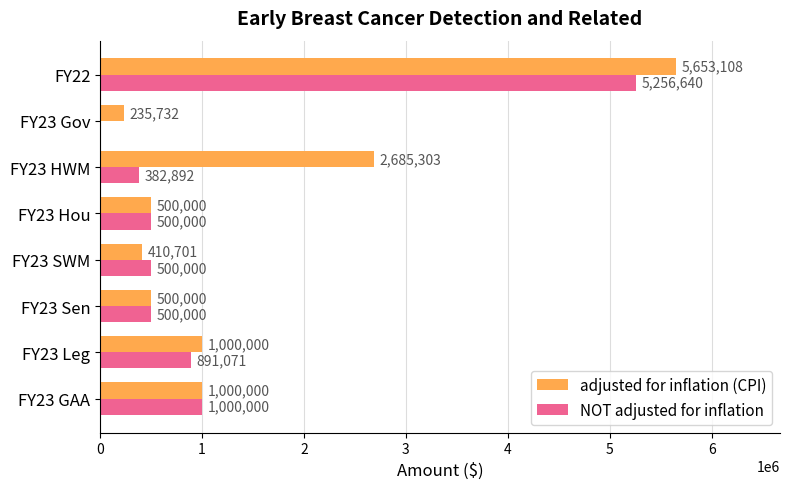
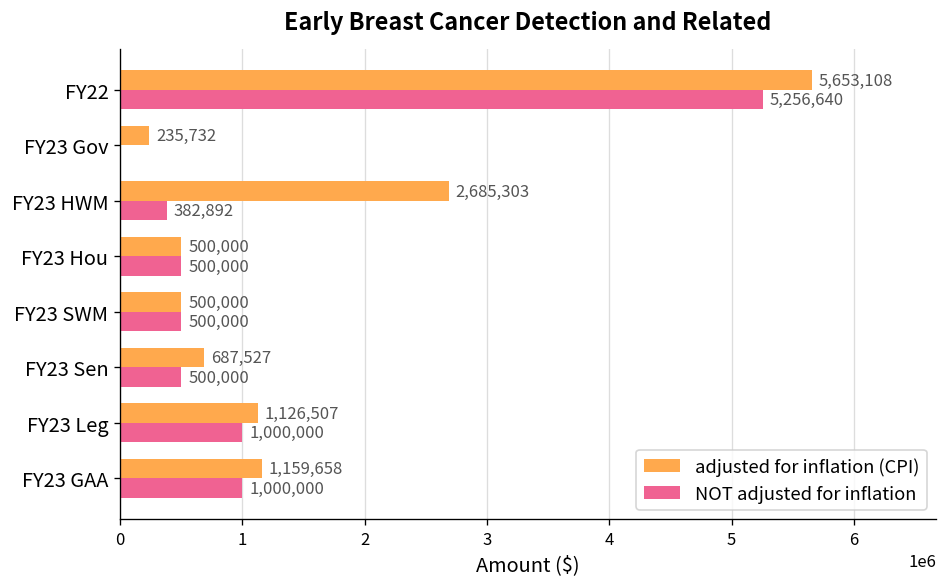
  {
    "adjusted for inflation (CPI)": {
      "FY22": "5,653,108",
      "FY23 Gov": "235,732",
      "FY23 HWM": "2,685,303",
      "FY23 Hou": "500,000",
-     "FY23 SWM": "410,701",
-     "FY23 Sen": "500,000",
-     "FY23 Leg": "1,000,000",
-     "FY23 GAA": "1,000,000"
+     "FY23 SWM": "500,000",
+     "FY23 Sen": "687,527",
+     "FY23 Leg": "1,126,507",
+     "FY23 GAA": "1,159,658"
    },
    "NOT adjusted for inflation": {
      "FY22": "5,256,640",
      "FY23 HWM": "382,892",
      "FY23 Hou": "500,000",
      "FY23 SWM": "500,000",
      "FY23 Sen": "500,000",
-     "FY23 Leg": "891,071",
+     "FY23 Leg": "1,000,000",
      "FY23 GAA": "1,000,000"
    }
  }
